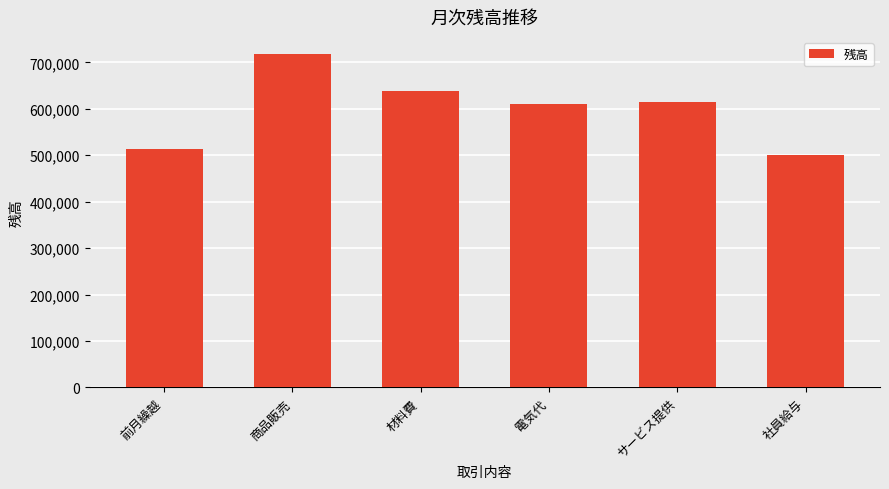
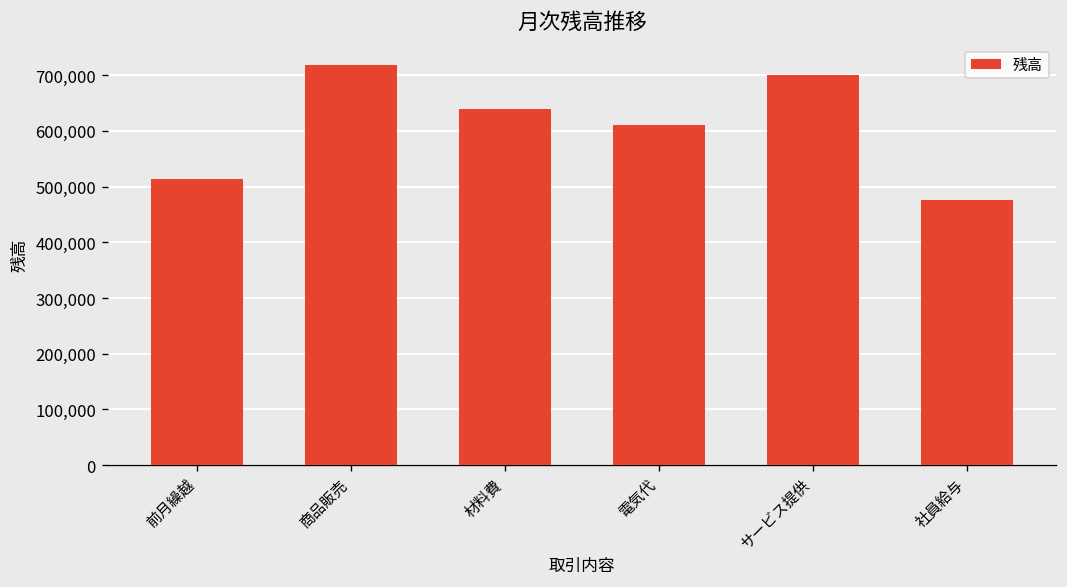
  {
    "前月繰越": "510,000",
    "商品販売": "720,000",
    "材料費": "640,000",
    "電気代": "610,000",
-   "サービス提供": "610,000",
-   "社員給与": "500,000"
+   "サービス提供": "700,000",
+   "社員給与": "480,000"
  }
